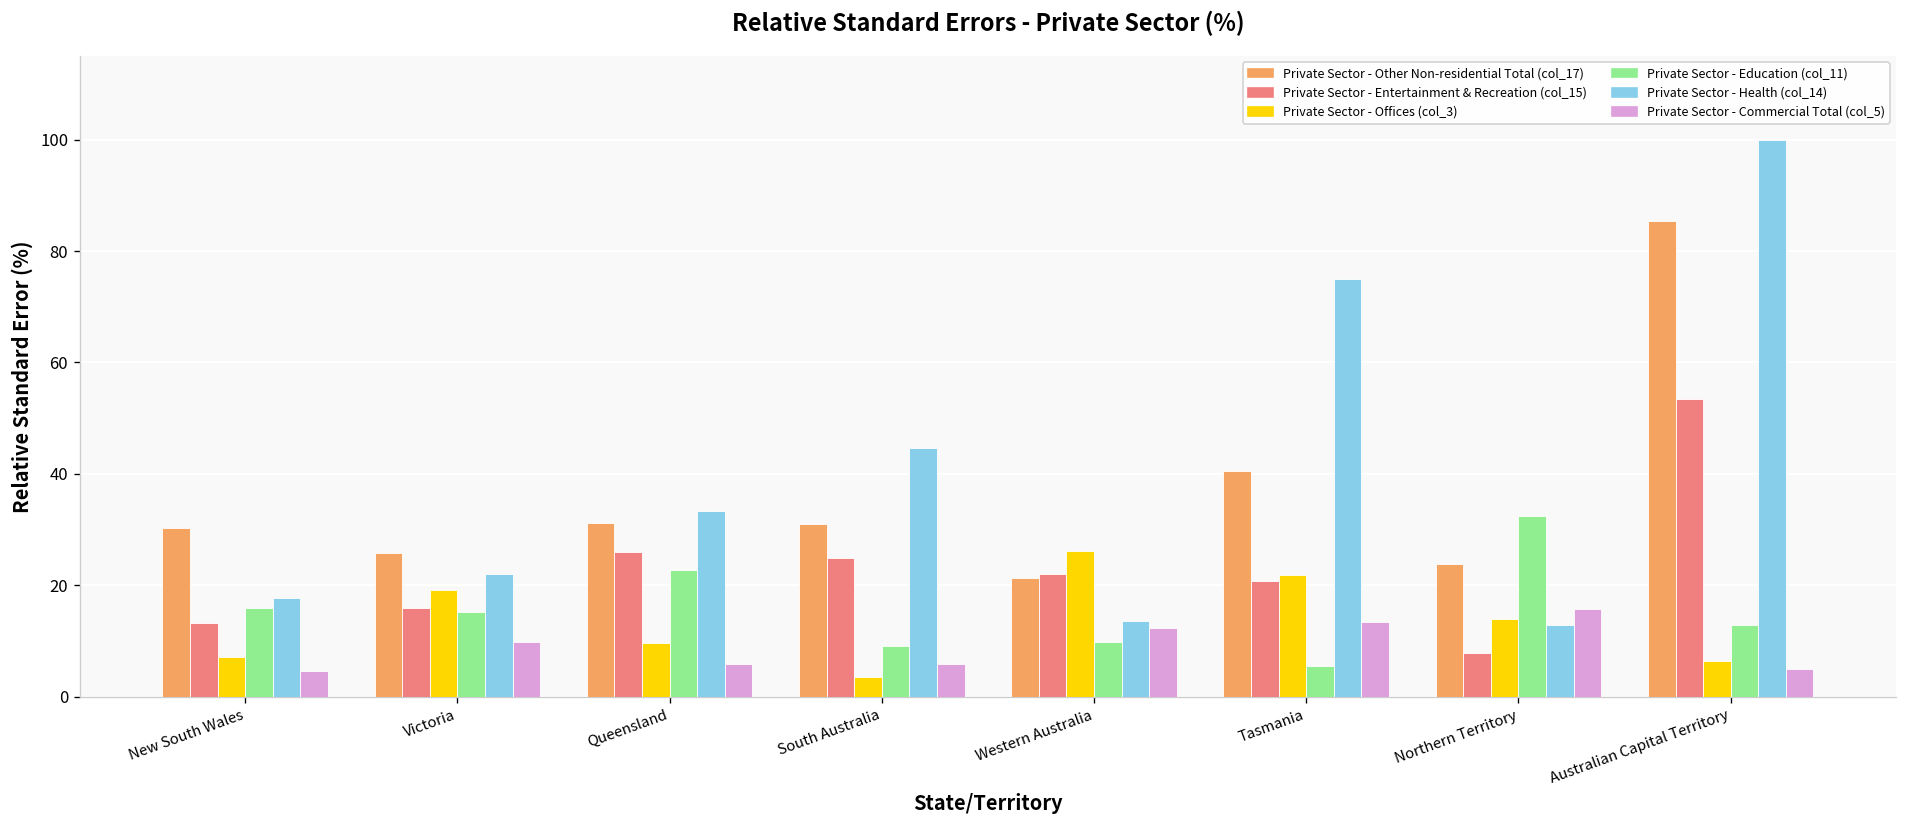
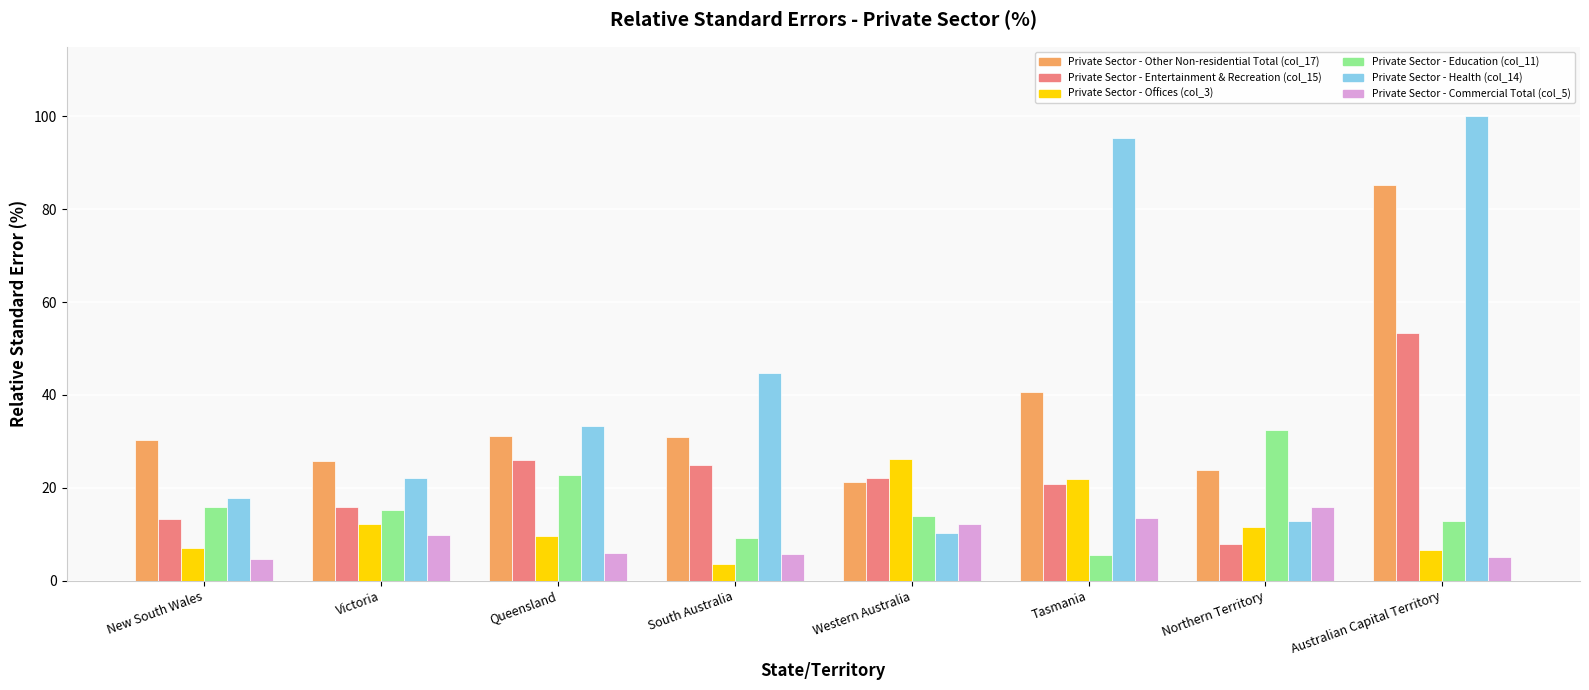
  {
    "Private Sector - Offices (col_3)": {
      "New South Wales": 7,
-     "Victoria": 19,
+     "Victoria": 12,
      "Queensland": 10,
      "South Australia": 4,
      "Western Australia": 26,
      "Tasmania": 22,
-     "Northern Territory": 14,
+     "Northern Territory": 12,
      "Australian Capital Territory": 7
    },
    "Private Sector - Education (col_11)": {
      "New South Wales": 16,
      "Victoria": 15,
      "Queensland": 23,
      "South Australia": 9,
-     "Western Australia": 10,
+     "Western Australia": 14,
      "Tasmania": 6,
      "Northern Territory": 33,
      "Australian Capital Territory": 13
    },
    "Private Sector - Health (col_14)": {
      "New South Wales": 18,
      "Victoria": 22,
      "Queensland": 33,
      "South Australia": 45,
-     "Western Australia": 14,
-     "Tasmania": 75,
+     "Western Australia": 10,
+     "Tasmania": 95,
      "Northern Territory": 13,
      "Australian Capital Territory": 100
    },
    "Private Sector - Commercial Total (col_5)": {
      "New South Wales": 5,
      "Victoria": 10,
      "Queensland": 6,
      "South Australia": 6,
      "Western Australia": 12,
      "Tasmania": 14,
      "Northern Territory": 16,
      "Australian Capital Territory": 5
    }
  }
